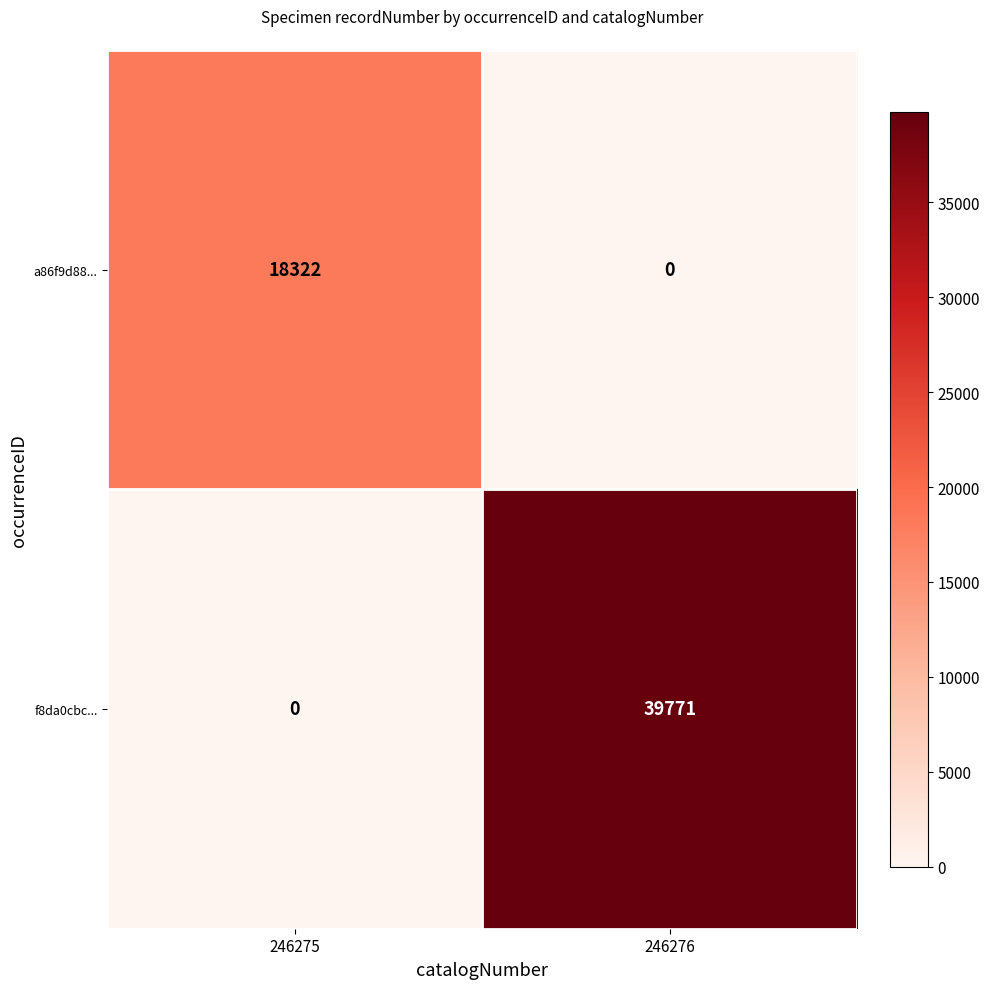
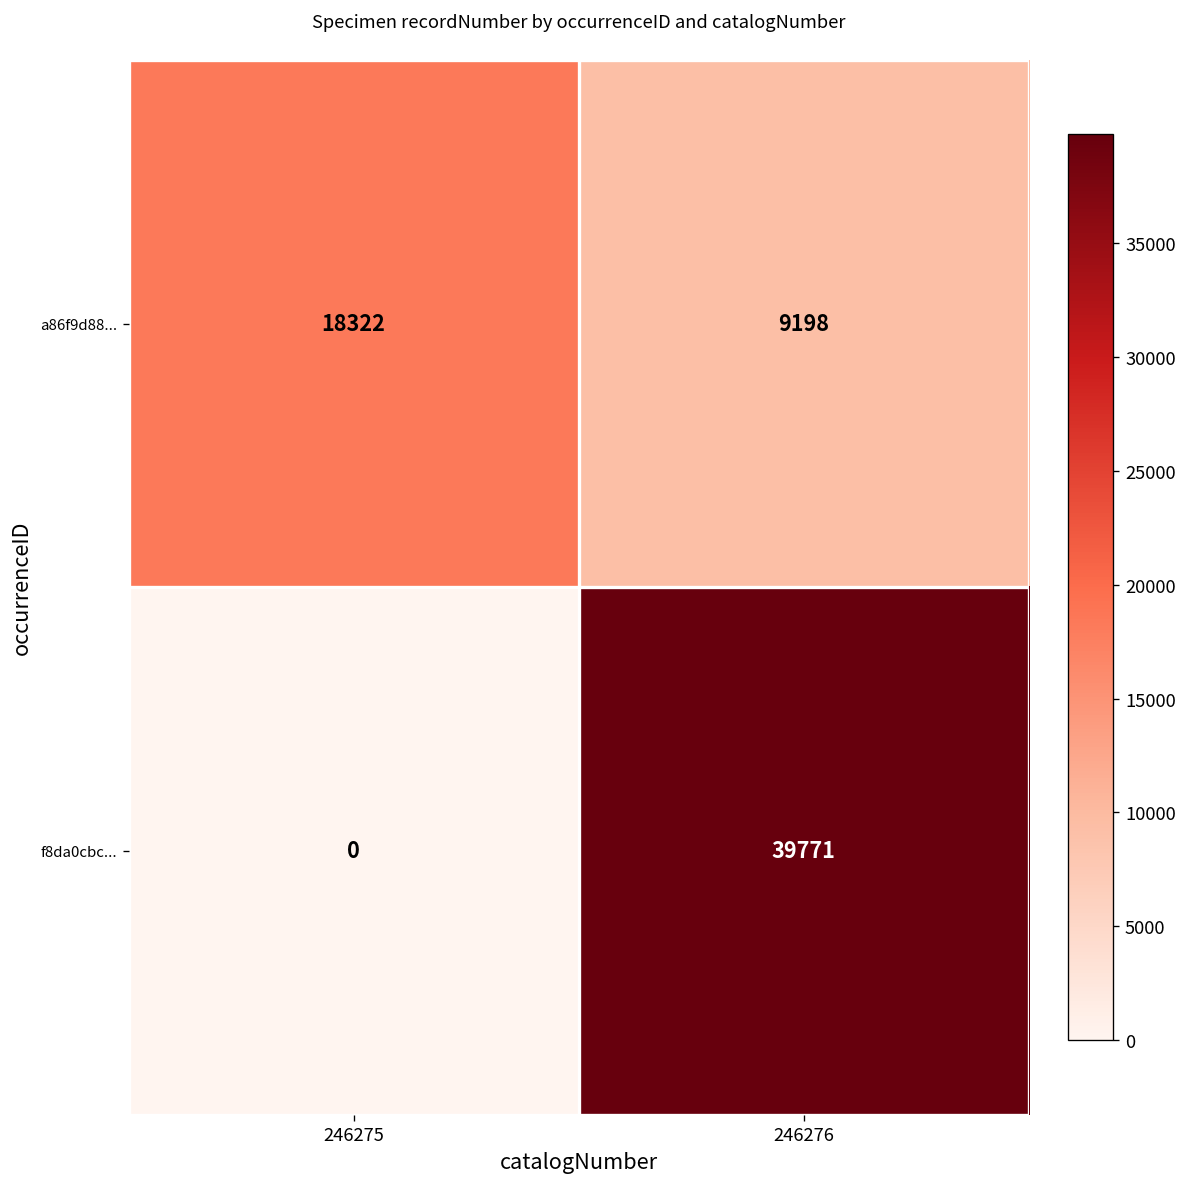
  {
    "a86f9d88...": {
      "246275": 18322,
-     "246276": 0
+     "246276": 9198
    },
    "f8da0cbc...": {
      "246275": 0,
      "246276": 39771
    }
  }
